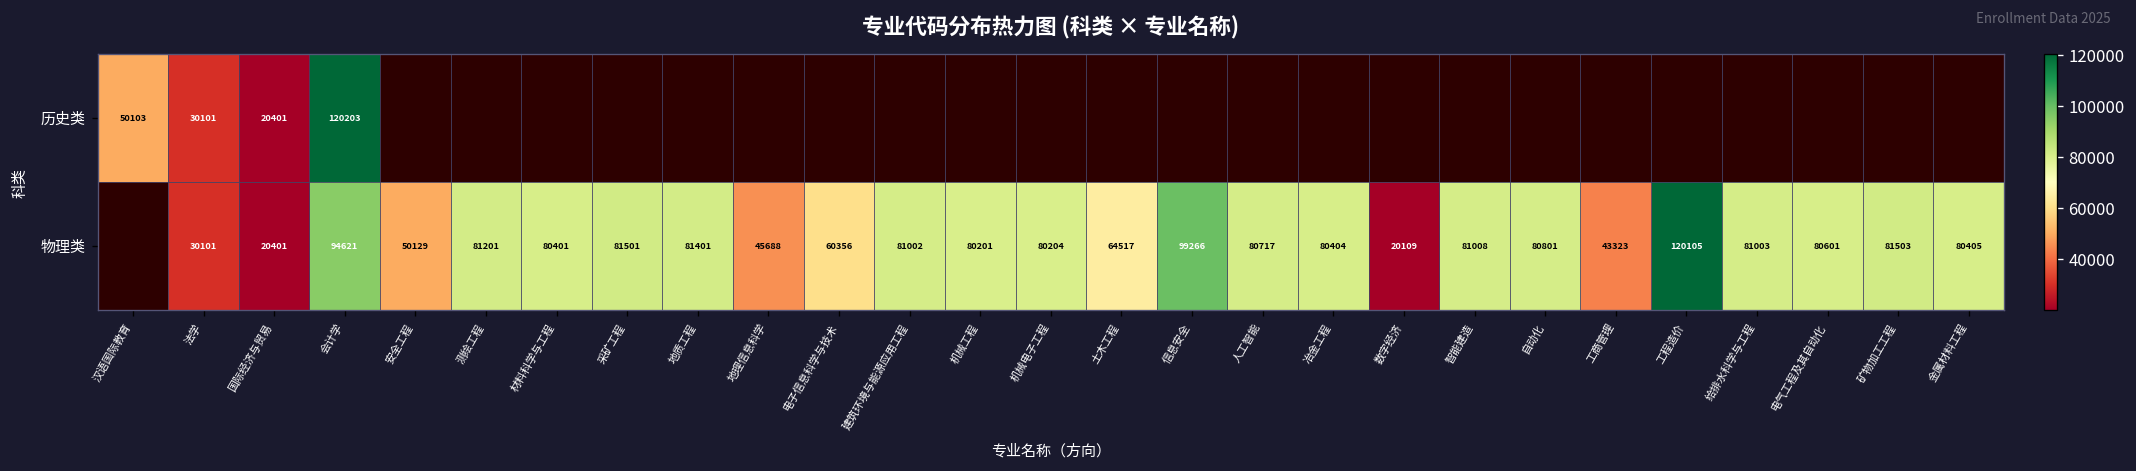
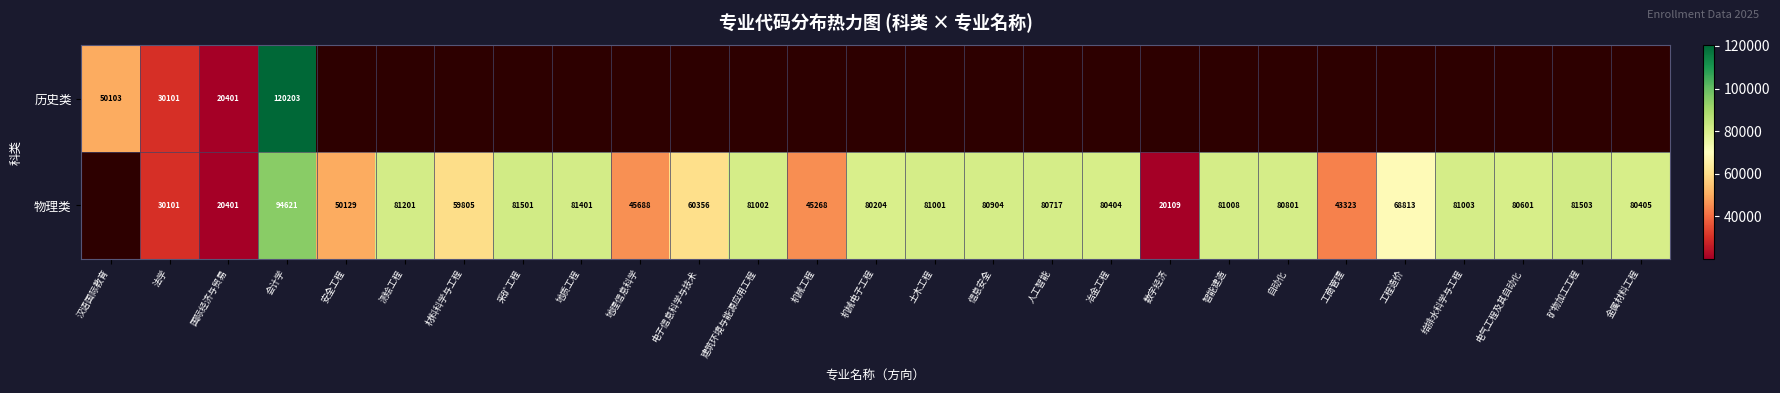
  {
    "历史类": {
      "汉语国际教育": 50103,
      "法学": 30101,
      "国际经济与贸易": 20401,
      "会计学": 120203
    },
    "物理类": {
      "法学": 30101,
      "国际经济与贸易": 20401,
      "会计学": 94621,
      "安全工程": 50129,
      "测绘工程": 81201,
-     "材料科学与工程": 80401,
+     "材料科学与工程": 59805,
      "采矿工程": 81501,
      "地质工程": 81401,
      "地理信息科学": 45688,
      "电子信息科学与技术": 60356,
      "建筑环境与能源应用工程": 81002,
-     "机械工程": 80201,
+     "机械工程": 45268,
      "机械电子工程": 80204,
-     "土木工程": 64517,
-     "信息安全": 99266,
+     "土木工程": 81001,
+     "信息安全": 80904,
      "人工智能": 80717,
      "冶金工程": 80404,
      "数字经济": 20109,
      "智能建造": 81008,
      "自动化": 80801,
      "工商管理": 43323,
-     "工程造价": 120105,
+     "工程造价": 68813,
      "给排水科学与工程": 81003,
      "电气工程及其自动化": 80601,
      "矿物加工工程": 81503,
      "金属材料工程": 80405
    }
  }
